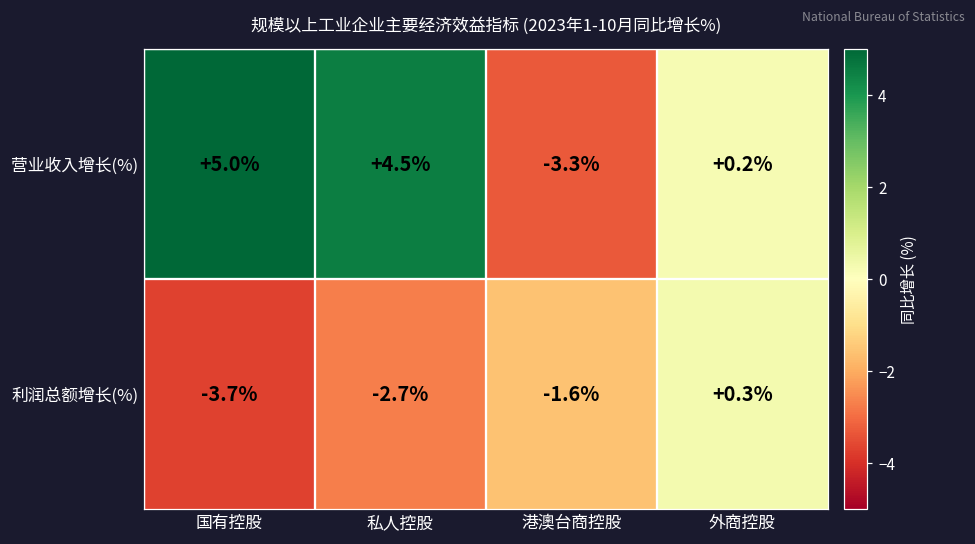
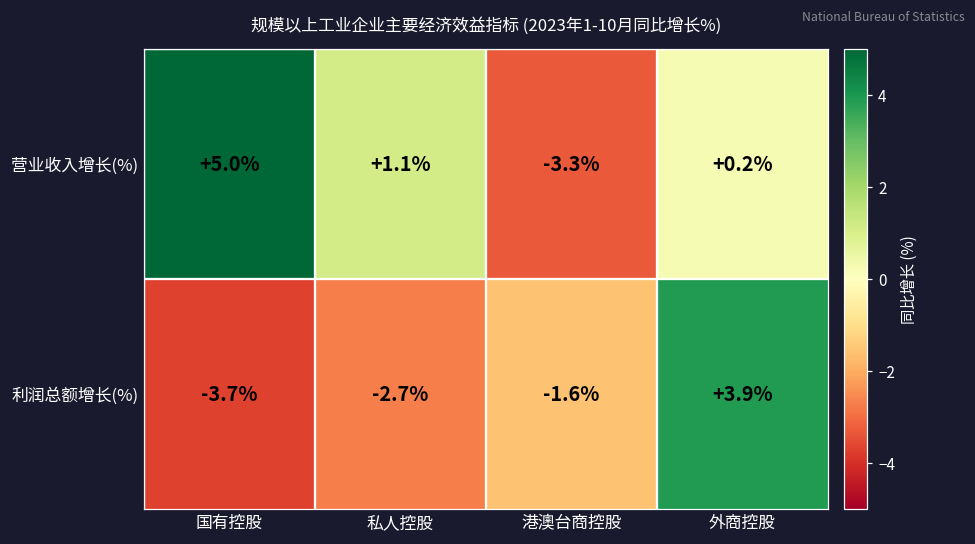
  {
    "营业收入增长(%)": {
      "国有控股": "+5.0%",
-     "私人控股": "+4.5%",
+     "私人控股": "+1.1%",
      "港澳台商控股": "-3.3%",
      "外商控股": "+0.2%"
    },
    "利润总额增长(%)": {
      "国有控股": "-3.7%",
      "私人控股": "-2.7%",
      "港澳台商控股": "-1.6%",
-     "外商控股": "+0.3%"
+     "外商控股": "+3.9%"
    }
  }
